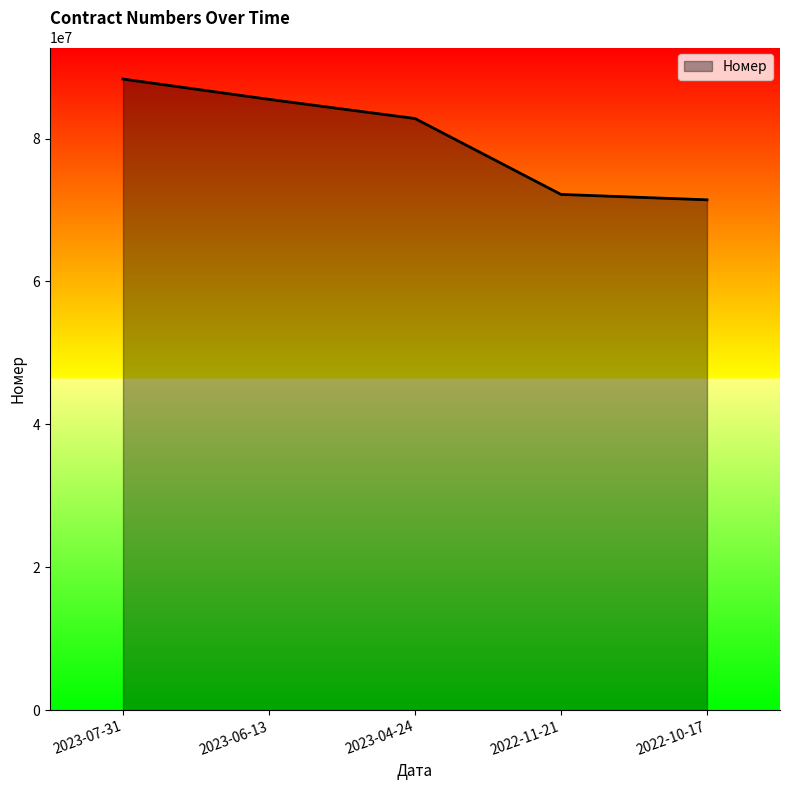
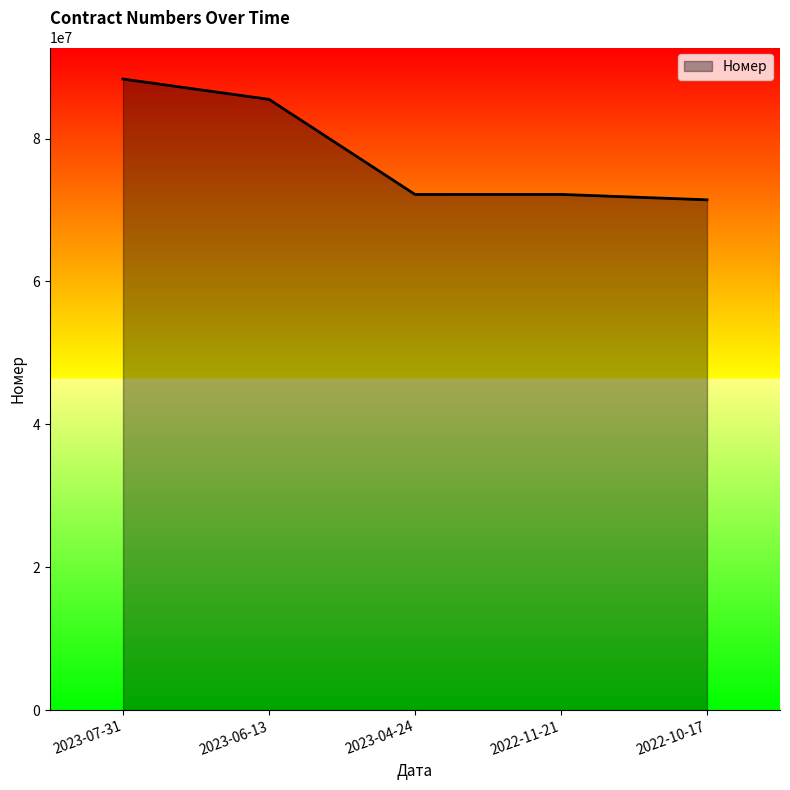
  {
    "2023-07-31": 88000000,
    "2023-06-13": 85000000,
-   "2023-04-24": 83000000,
+   "2023-04-24": 72000000,
    "2022-11-21": 72000000,
    "2022-10-17": 71000000
  }
